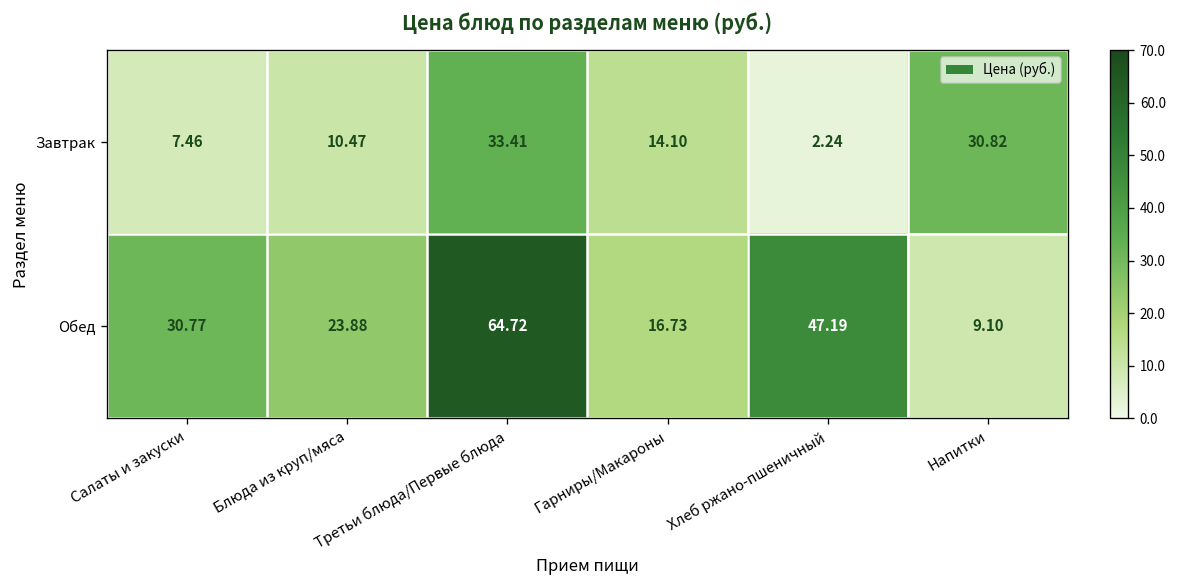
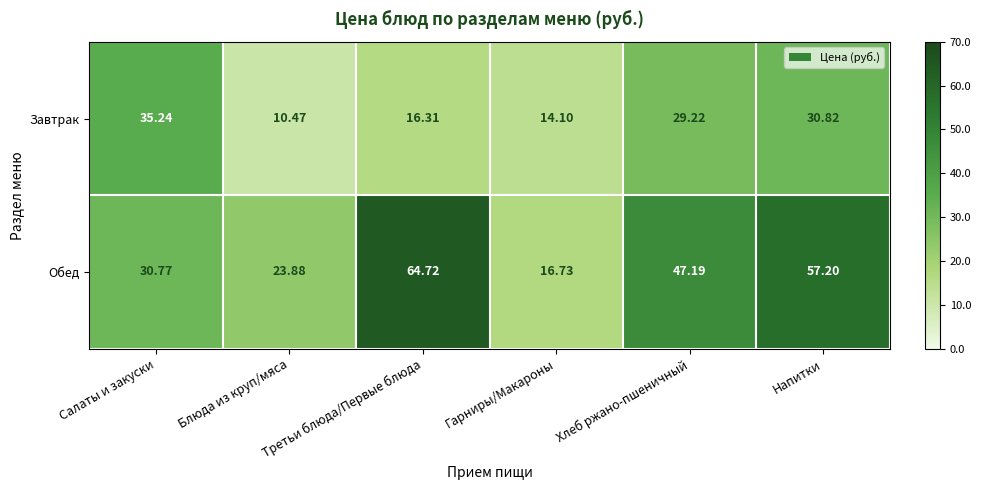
  {
    "Завтрак": {
-     "Салаты и закуски": 7.46,
+     "Салаты и закуски": 35.24,
      "Блюда из круп/мяса": 10.47,
-     "Третьи блюда/Первые блюда": 33.41,
+     "Третьи блюда/Первые блюда": 16.31,
      "Гарниры/Макароны": 14.10,
-     "Хлеб ржано-пшеничный": 2.24,
+     "Хлеб ржано-пшеничный": 29.22,
      "Напитки": 30.82
    },
    "Обед": {
      "Салаты и закуски": 30.77,
      "Блюда из круп/мяса": 23.88,
      "Третьи блюда/Первые блюда": 64.72,
      "Гарниры/Макароны": 16.73,
      "Хлеб ржано-пшеничный": 47.19,
-     "Напитки": 9.10
+     "Напитки": 57.20
    }
  }
